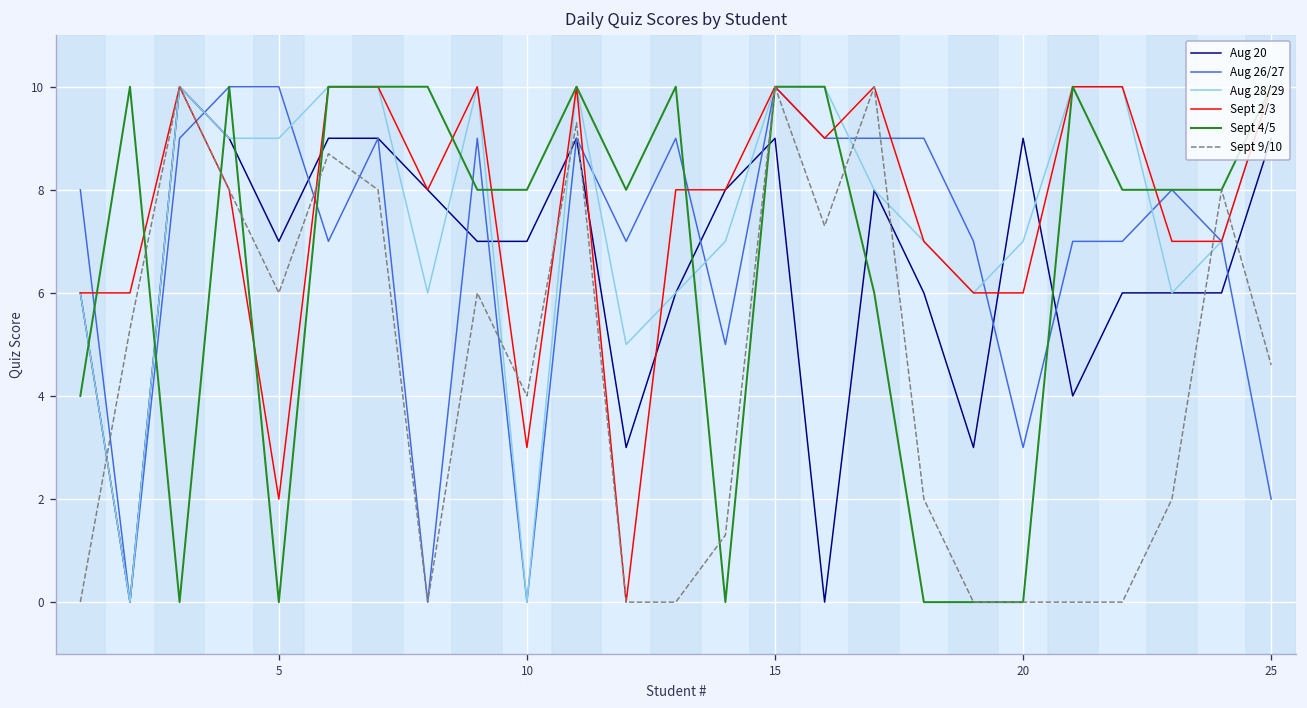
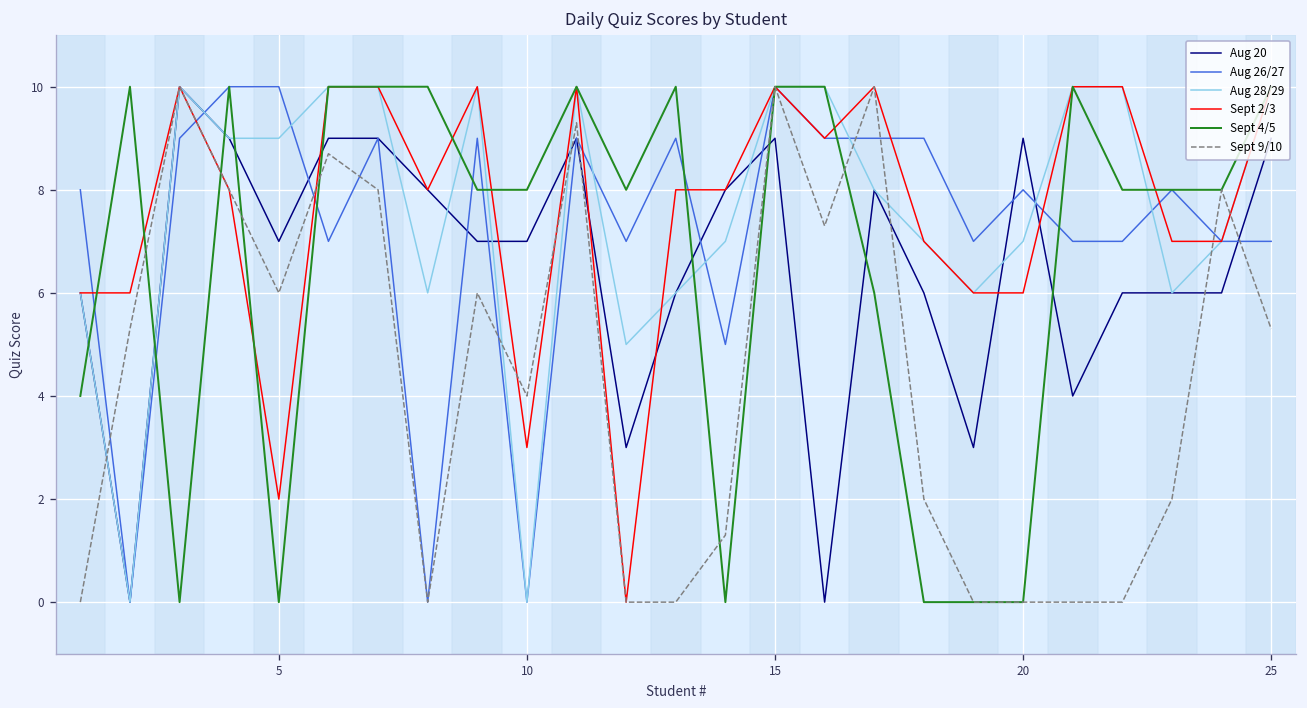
  {
    "Aug 20": {
      "5": 7.0,
      "10": 7.0,
      "15": 9.0,
      "20": 9.0
    },
    "Aug 26/27": {
      "5": 10,
-     "20": 3,
-     "25": 2
+     "20": 8,
+     "25": 7
    },
    "Aug 28/29": {
      "5": 9.0,
      "20": 7.0
    },
    "Sept 2/3": {
      "5": 2.0,
      "10": 3.0,
      "20": 6.0
    },
    "Sept 4/5": {
      "5": 0.0,
      "10": 8.0
    },
    "Sept 9/10": {
      "5": 6.0,
      "10": 4.0,
-     "25": 4.6
+     "25": 5.3
    }
  }
